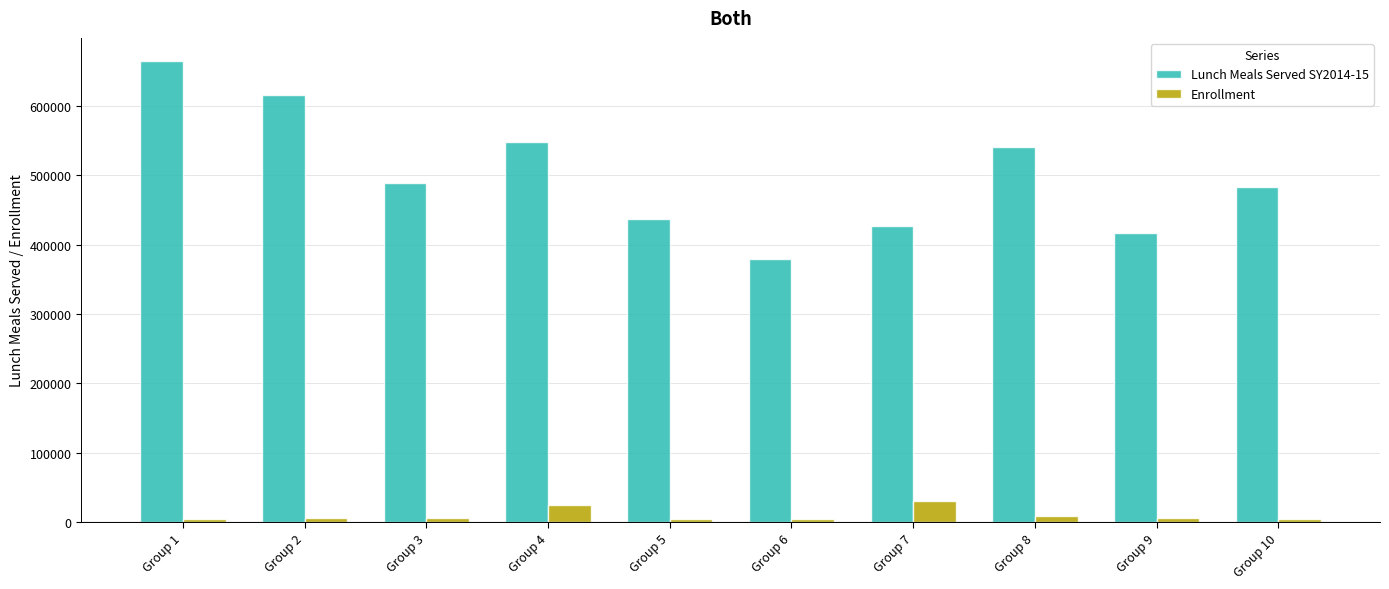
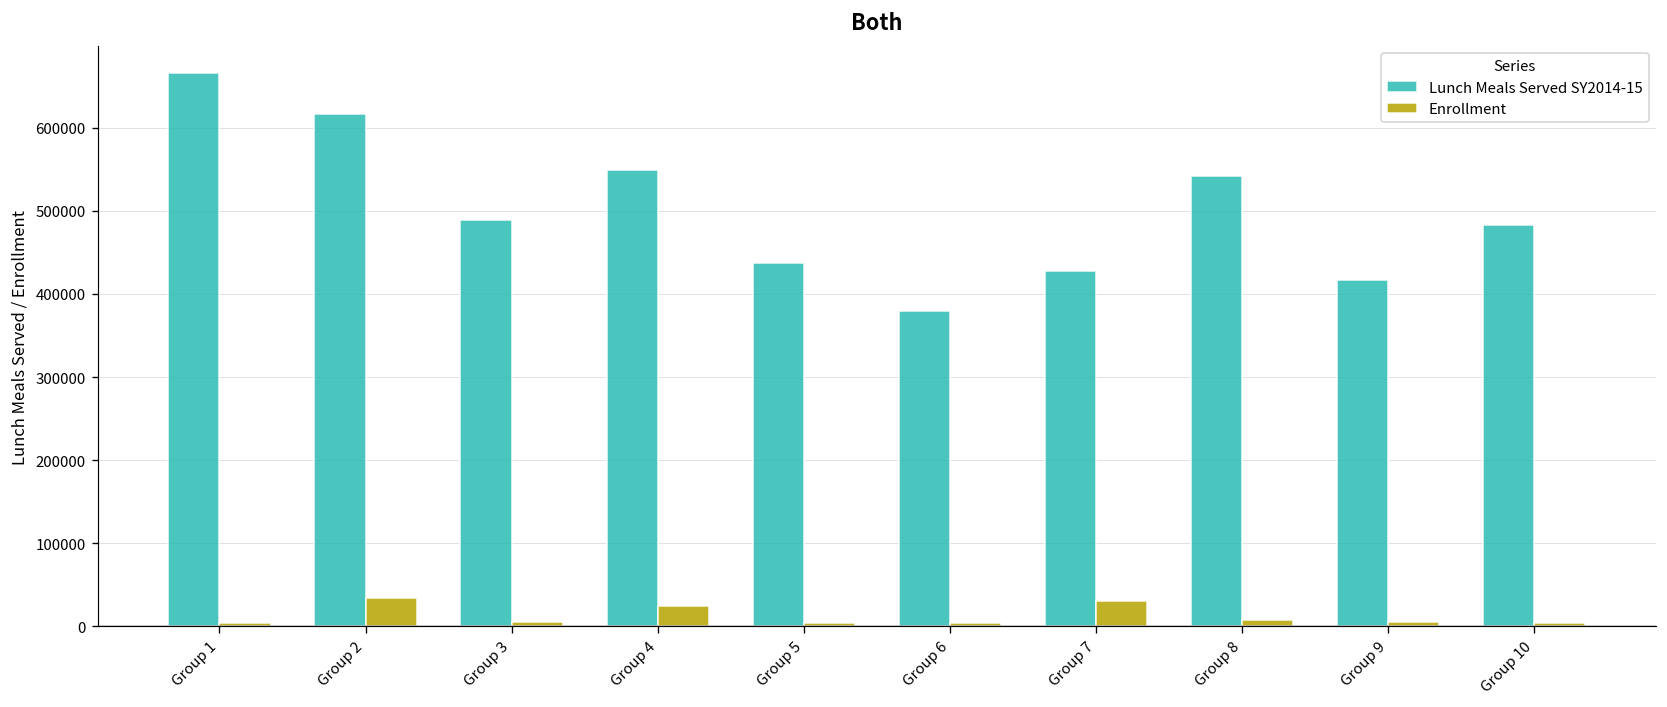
  {
    "Lunch Meals Served SY2014-15": {
      "Group 1": 670000,
      "Group 2": 620000,
      "Group 3": 490000,
      "Group 4": 550000,
      "Group 5": 440000,
      "Group 6": 380000,
      "Group 7": 430000,
      "Group 8": 540000,
      "Group 9": 420000,
      "Group 10": 480000
    },
    "Enrollment": {
      "Group 1": 0,
-     "Group 2": 10000,
+     "Group 2": 30000,
      "Group 3": 10000,
      "Group 4": 20000,
      "Group 5": 0,
      "Group 6": 0,
      "Group 7": 30000,
      "Group 8": 10000,
      "Group 9": 10000,
      "Group 10": 0
    }
  }
